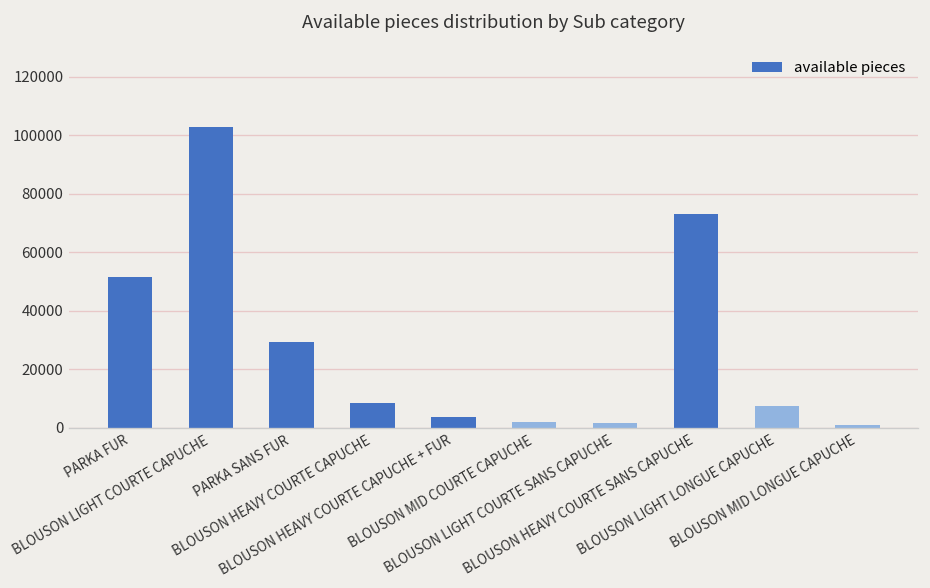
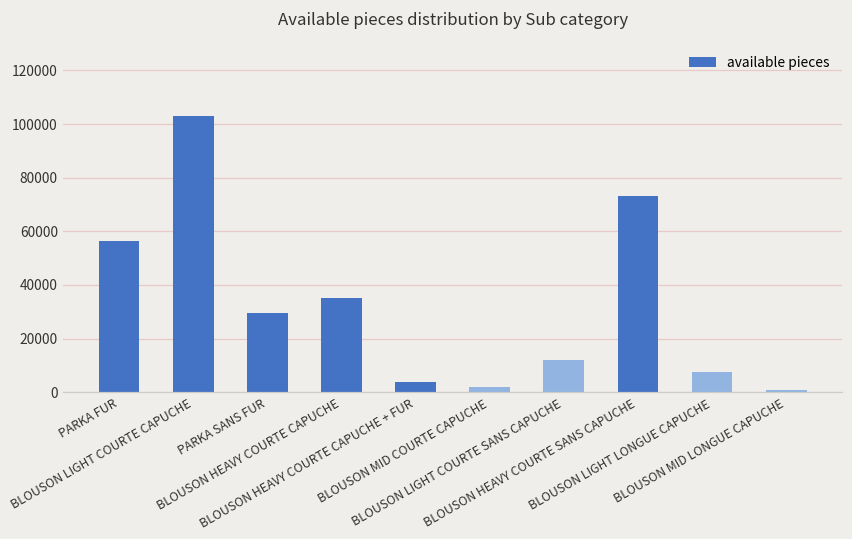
  {
-   "PARKA FUR": 52000,
+   "PARKA FUR": 56000,
    "BLOUSON LIGHT COURTE CAPUCHE": 103000,
    "PARKA SANS FUR": 29000,
-   "BLOUSON HEAVY COURTE CAPUCHE": 9000,
+   "BLOUSON HEAVY COURTE CAPUCHE": 35000,
    "BLOUSON HEAVY COURTE CAPUCHE + FUR": 4000,
    "BLOUSON MID COURTE CAPUCHE": 2000,
-   "BLOUSON LIGHT COURTE SANS CAPUCHE": 2000,
+   "BLOUSON LIGHT COURTE SANS CAPUCHE": 12000,
    "BLOUSON HEAVY COURTE SANS CAPUCHE": 73000,
    "BLOUSON LIGHT LONGUE CAPUCHE": 8000
  }
